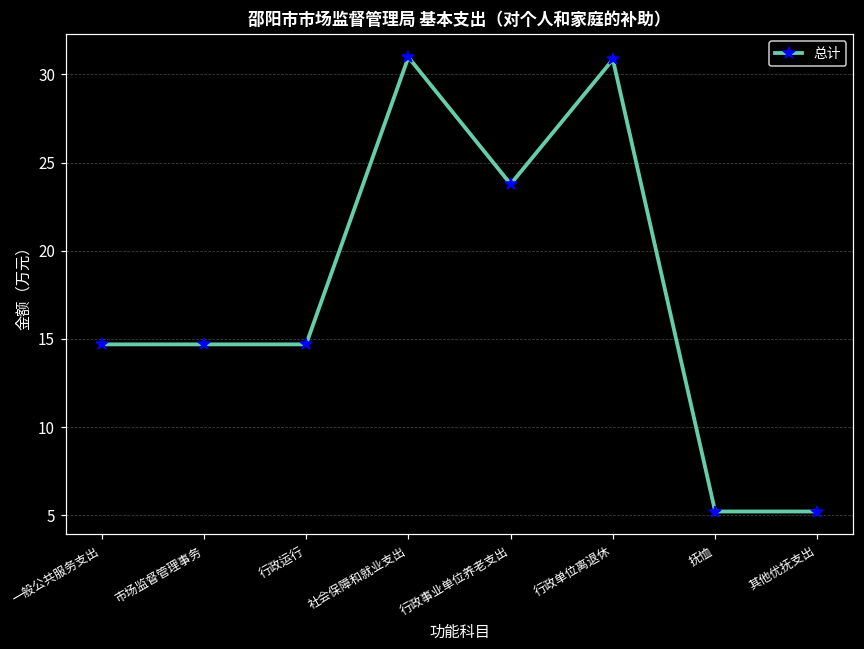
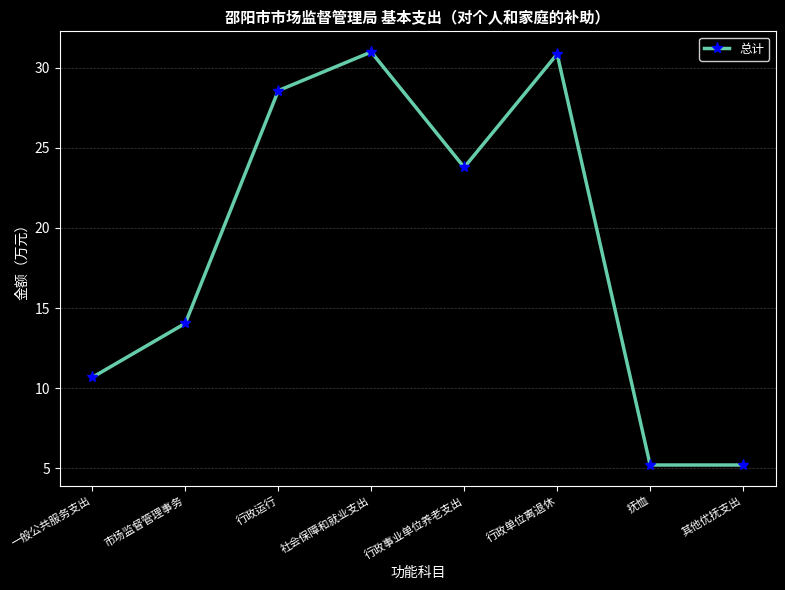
  {
-   "一般公共服务支出": 14.7,
-   "市场监督管理事务": 14.7,
-   "行政运行": 14.7,
+   "一般公共服务支出": 10.7,
+   "市场监督管理事务": 14.1,
+   "行政运行": 28.6,
    "社会保障和就业支出": 31.0,
    "行政事业单位养老支出": 23.8,
    "行政单位离退休": 30.9,
    "抚恤": 5.2,
    "其他优抚支出": 5.2
  }
